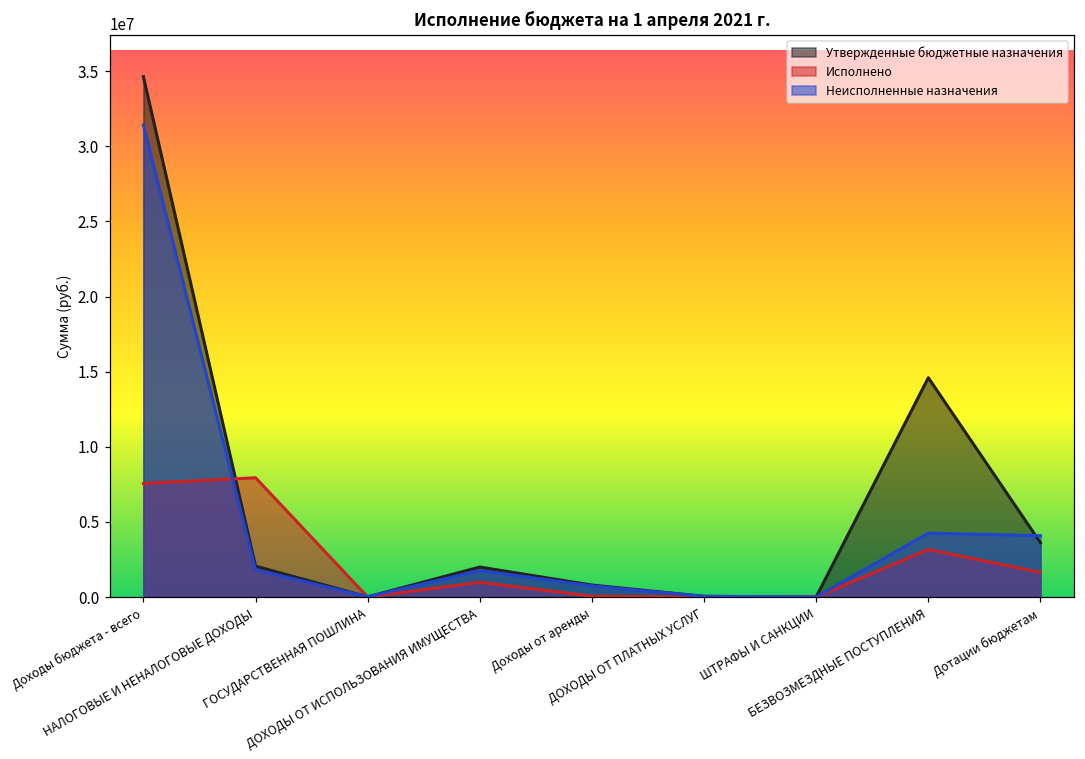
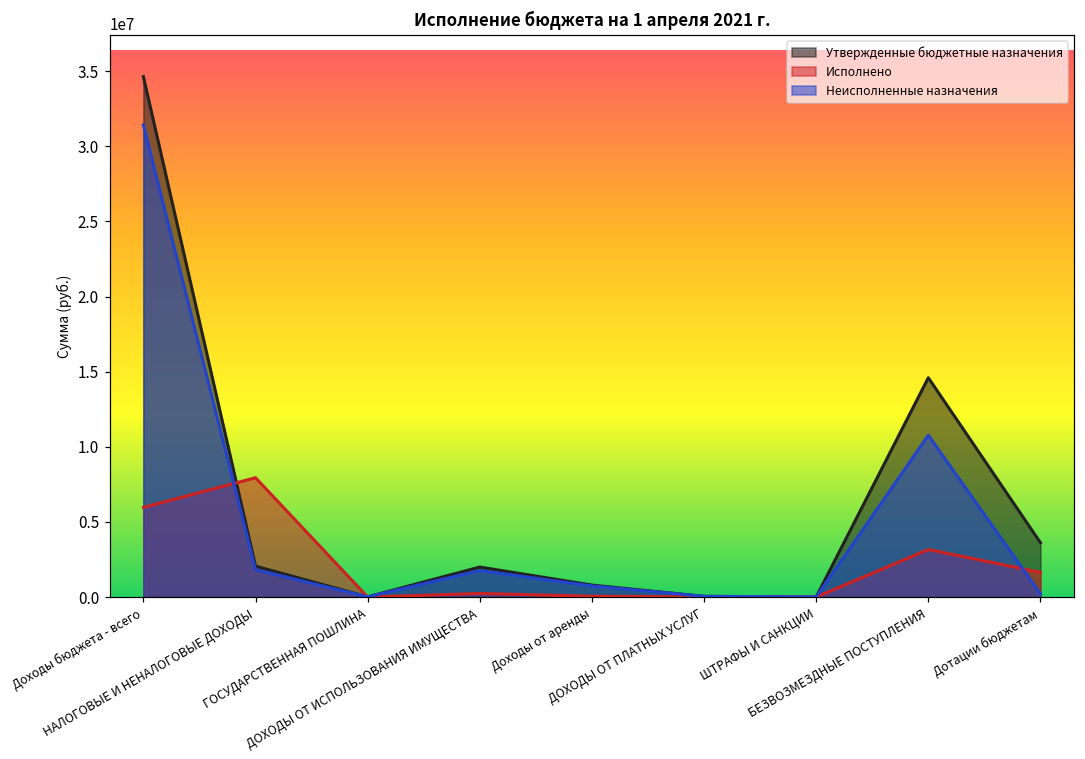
  {
    "Утвержденные бюджетные назначения": {
      "Доходы бюджета - всего": 34600000,
      "НАЛОГОВЫЕ И НЕНАЛОГОВЫЕ ДОХОДЫ": 2100000,
      "ДОХОДЫ ОТ ИСПОЛЬЗОВАНИЯ ИМУЩЕСТВА": 2000000,
      "БЕЗВОЗМЕЗДНЫЕ ПОСТУПЛЕНИЯ": 14600000,
      "Дотации бюджетам": 3600000
    },
    "Исполнено": {
-     "Доходы бюджета - всего": 7600000,
+     "Доходы бюджета - всего": 6000000,
      "НАЛОГОВЫЕ И НЕНАЛОГОВЫЕ ДОХОДЫ": 7900000,
-     "ДОХОДЫ ОТ ИСПОЛЬЗОВАНИЯ ИМУЩЕСТВА": 1000000,
+     "ДОХОДЫ ОТ ИСПОЛЬЗОВАНИЯ ИМУЩЕСТВА": 200000,
      "Доходы от аренды": 100000,
      "БЕЗВОЗМЕЗДНЫЕ ПОСТУПЛЕНИЯ": 3200000,
      "Дотации бюджетам": 1600000
    },
    "Неисполненные назначения": {
      "Доходы бюджета - всего": 31400000,
      "НАЛОГОВЫЕ И НЕНАЛОГОВЫЕ ДОХОДЫ": 1800000,
      "ДОХОДЫ ОТ ИСПОЛЬЗОВАНИЯ ИМУЩЕСТВА": 1800000,
-     "БЕЗВОЗМЕЗДНЫЕ ПОСТУПЛЕНИЯ": 4300000,
-     "Дотации бюджетам": 4100000
+     "БЕЗВОЗМЕЗДНЫЕ ПОСТУПЛЕНИЯ": 10800000,
+     "Дотации бюджетам": 200000
    }
  }
